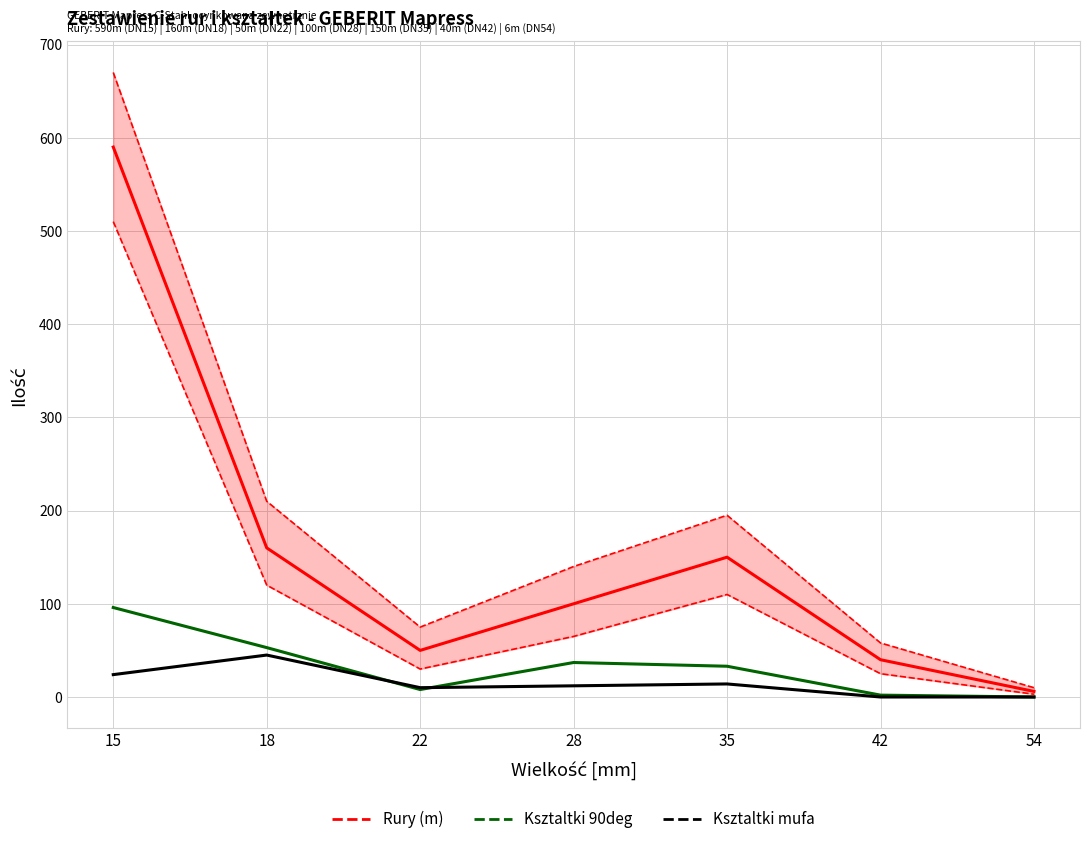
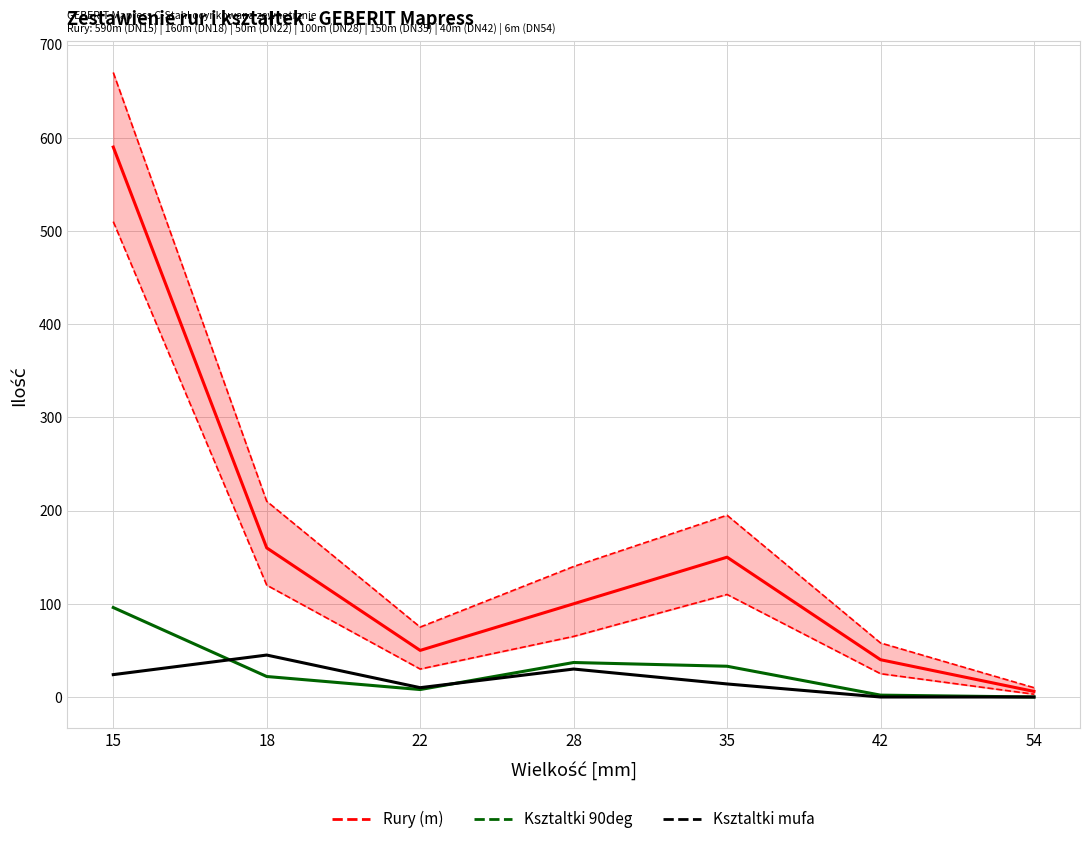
  {
    "Ksztaltki 90deg": {
      "15": 100,
-     "18": 50,
+     "18": 20,
      "28": 40,
      "35": 30
    },
    "Ksztaltki mufa": {
      "15": 20,
      "18": 50,
-     "28": 10,
+     "28": 30,
      "35": 10
    }
  }
